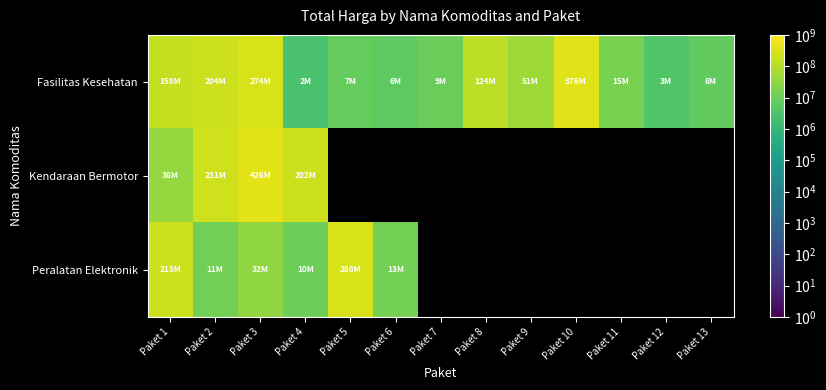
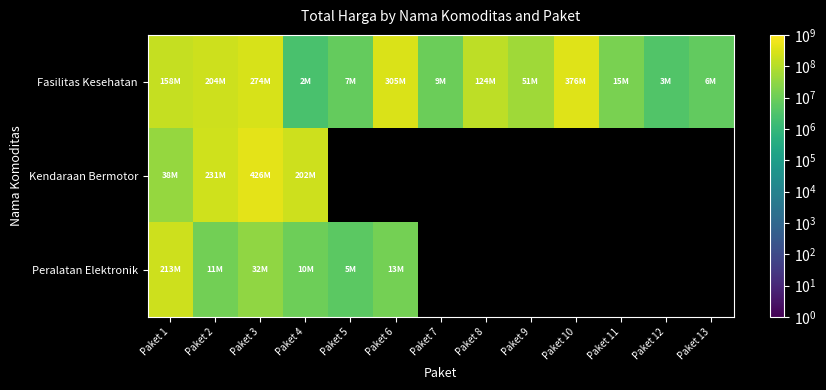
  {
    "Fasilitas Kesehatan": {
      "Paket 1": "158M",
      "Paket 2": "204M",
      "Paket 3": "274M",
      "Paket 4": "2M",
      "Paket 5": "7M",
-     "Paket 6": "6M",
+     "Paket 6": "305M",
      "Paket 7": "9M",
      "Paket 8": "124M",
      "Paket 9": "51M",
      "Paket 10": "376M",
      "Paket 11": "15M",
      "Paket 12": "3M",
      "Paket 13": "6M"
    },
    "Kendaraan Bermotor": {
      "Paket 1": "38M",
      "Paket 2": "231M",
      "Paket 3": "426M",
      "Paket 4": "202M"
    },
    "Peralatan Elektronik": {
      "Paket 1": "213M",
      "Paket 2": "11M",
      "Paket 3": "32M",
      "Paket 4": "10M",
-     "Paket 5": "288M",
+     "Paket 5": "5M",
      "Paket 6": "13M"
    }
  }
